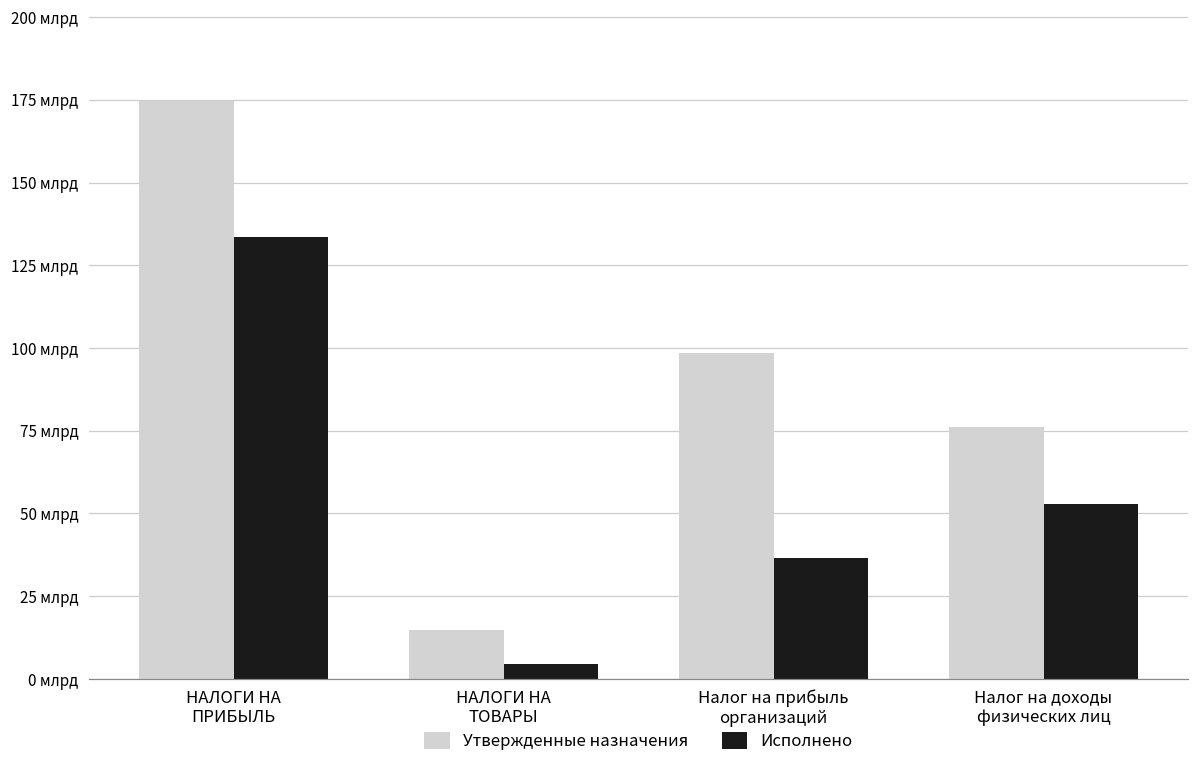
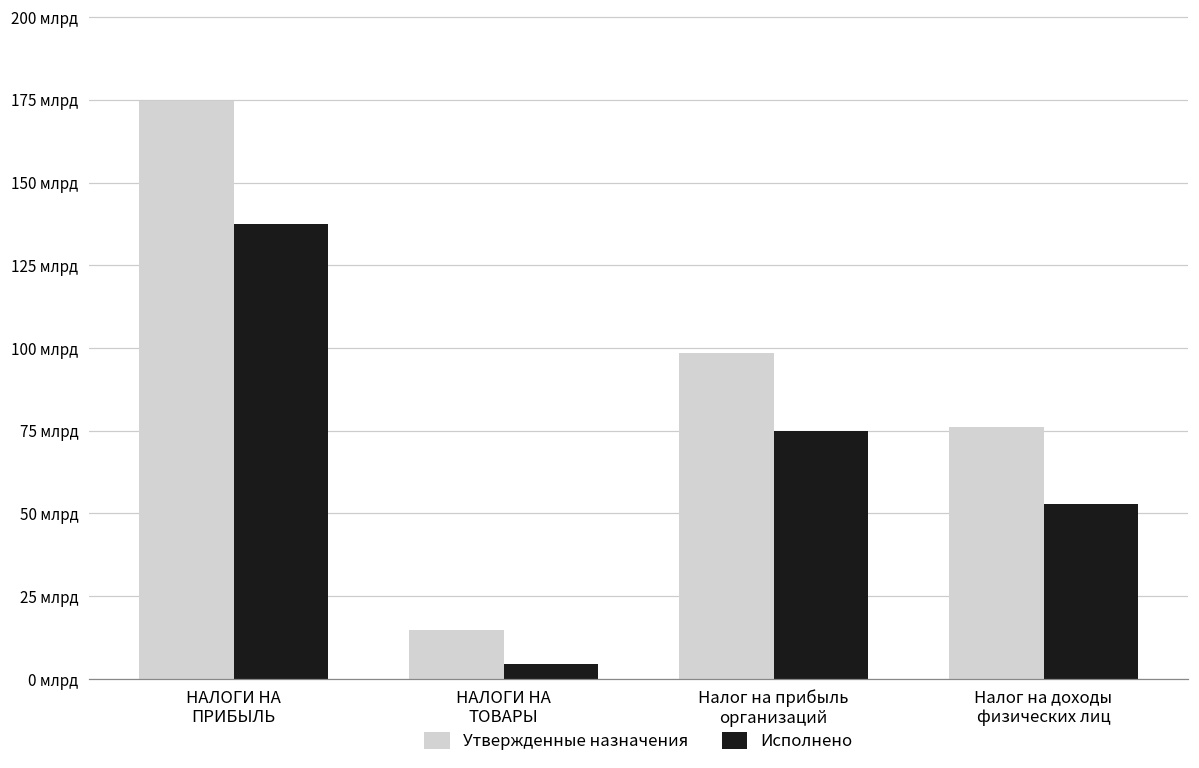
  {
    "Утвержденные назначения": {
      "НАЛОГИ НА ПРИБЫЛЬ": "175 млрд",
      "НАЛОГИ НА ТОВАРЫ": "15 млрд",
      "Налог на прибыль организаций": "99 млрд",
      "Налог на доходы физических лиц": "76 млрд"
    },
    "Исполнено": {
-     "НАЛОГИ НА ПРИБЫЛЬ": "133 млрд",
+     "НАЛОГИ НА ПРИБЫЛЬ": "137 млрд",
      "НАЛОГИ НА ТОВАРЫ": "5 млрд",
-     "Налог на прибыль организаций": "37 млрд",
+     "Налог на прибыль организаций": "75 млрд",
      "Налог на доходы физических лиц": "53 млрд"
    }
  }
